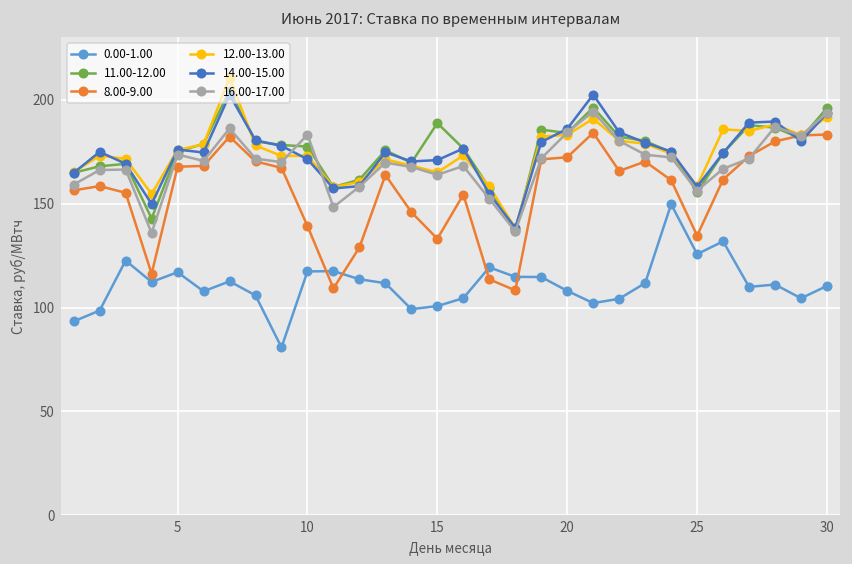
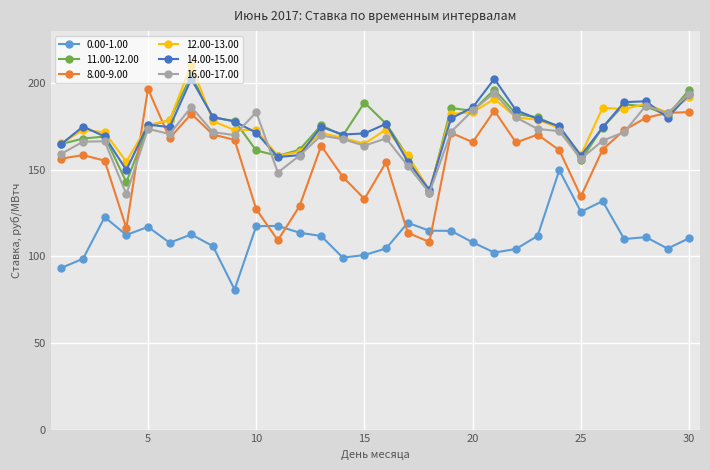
  {
    "11.00-12.00": {
-     "10": 177,
+     "10": 161,
      "15": 189,
      "30": 196
    },
    "8.00-9.00": {
-     "5": 168,
-     "10": 139,
+     "5": 197,
+     "10": 127,
      "15": 133,
-     "20": 172,
+     "20": 166,
      "25": 135,
      "30": 183
    },
    "12.00-13.00": {
      "10": 173,
      "30": 192
    },
    "16.00-17.00": {
      "5": 174,
      "10": 183
    }
  }
